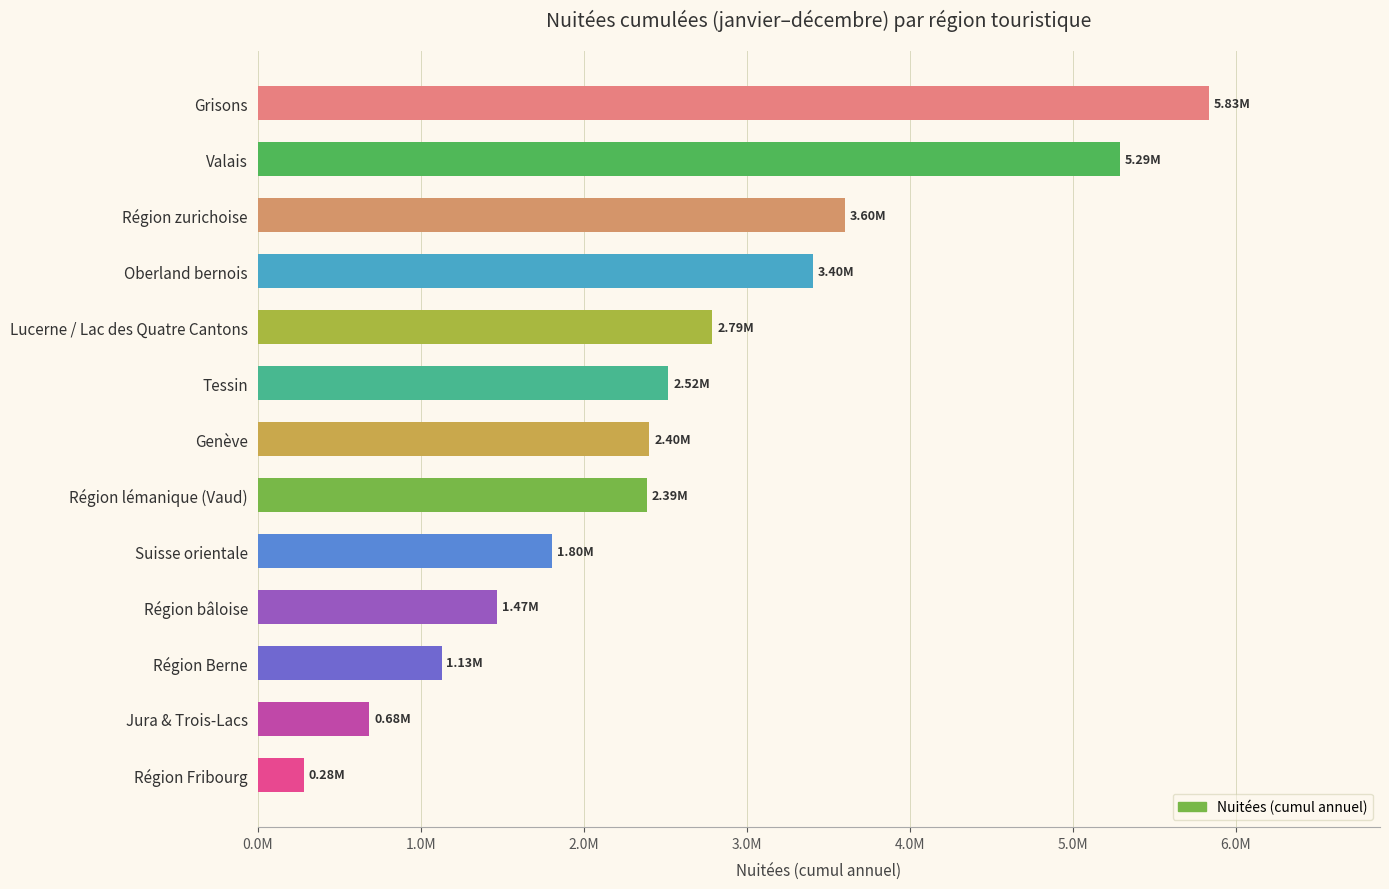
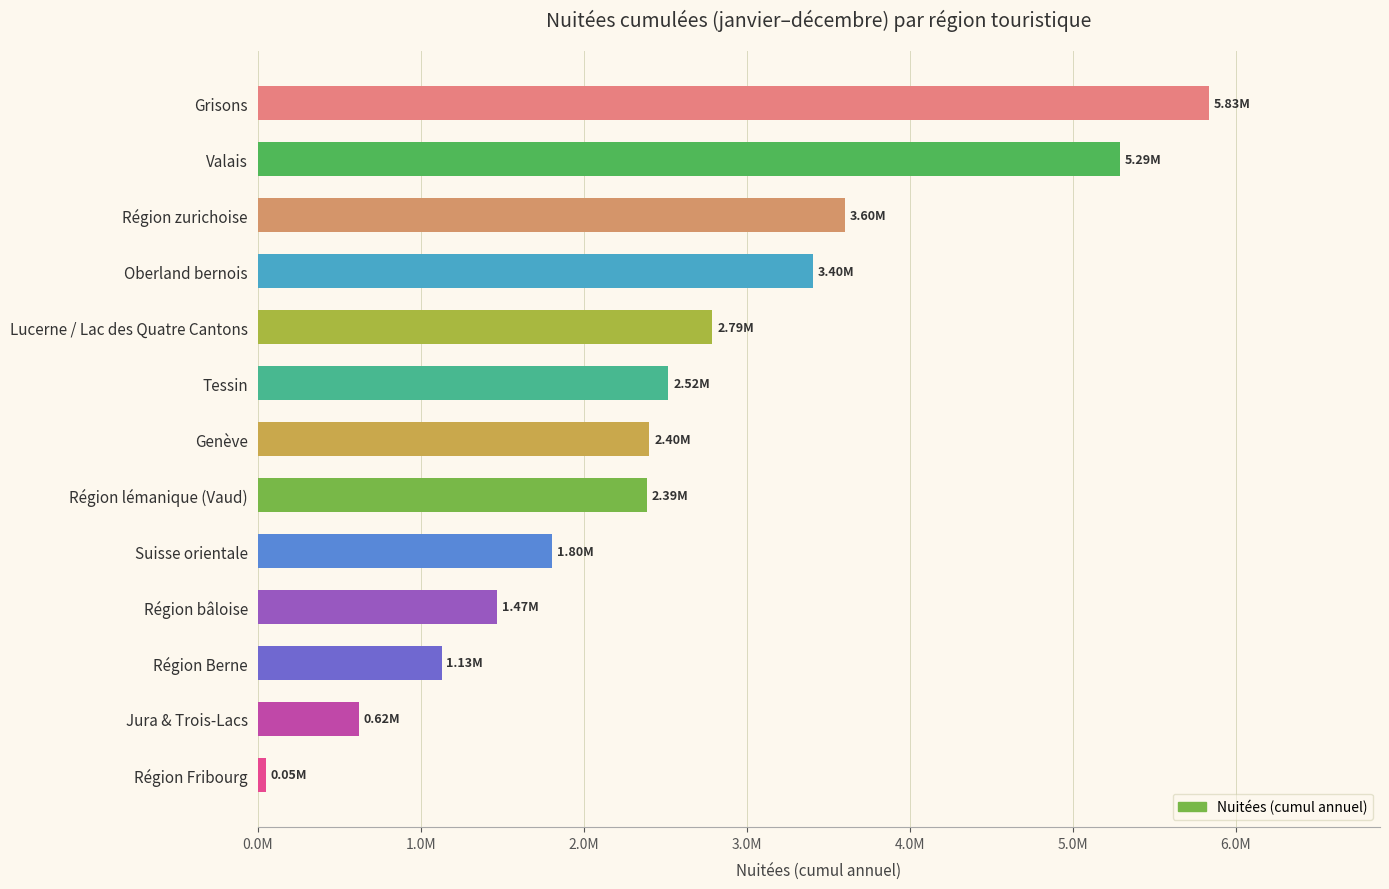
  {
    "Grisons": "5.83M",
    "Valais": "5.29M",
    "Région zurichoise": "3.60M",
    "Oberland bernois": "3.40M",
    "Lucerne / Lac des Quatre Cantons": "2.79M",
    "Tessin": "2.52M",
    "Genève": "2.40M",
    "Région lémanique (Vaud)": "2.39M",
    "Suisse orientale": "1.80M",
    "Région bâloise": "1.47M",
    "Région Berne": "1.13M",
-   "Jura & Trois-Lacs": "0.68M",
-   "Région Fribourg": "0.28M"
+   "Jura & Trois-Lacs": "0.62M",
+   "Région Fribourg": "0.05M"
  }
